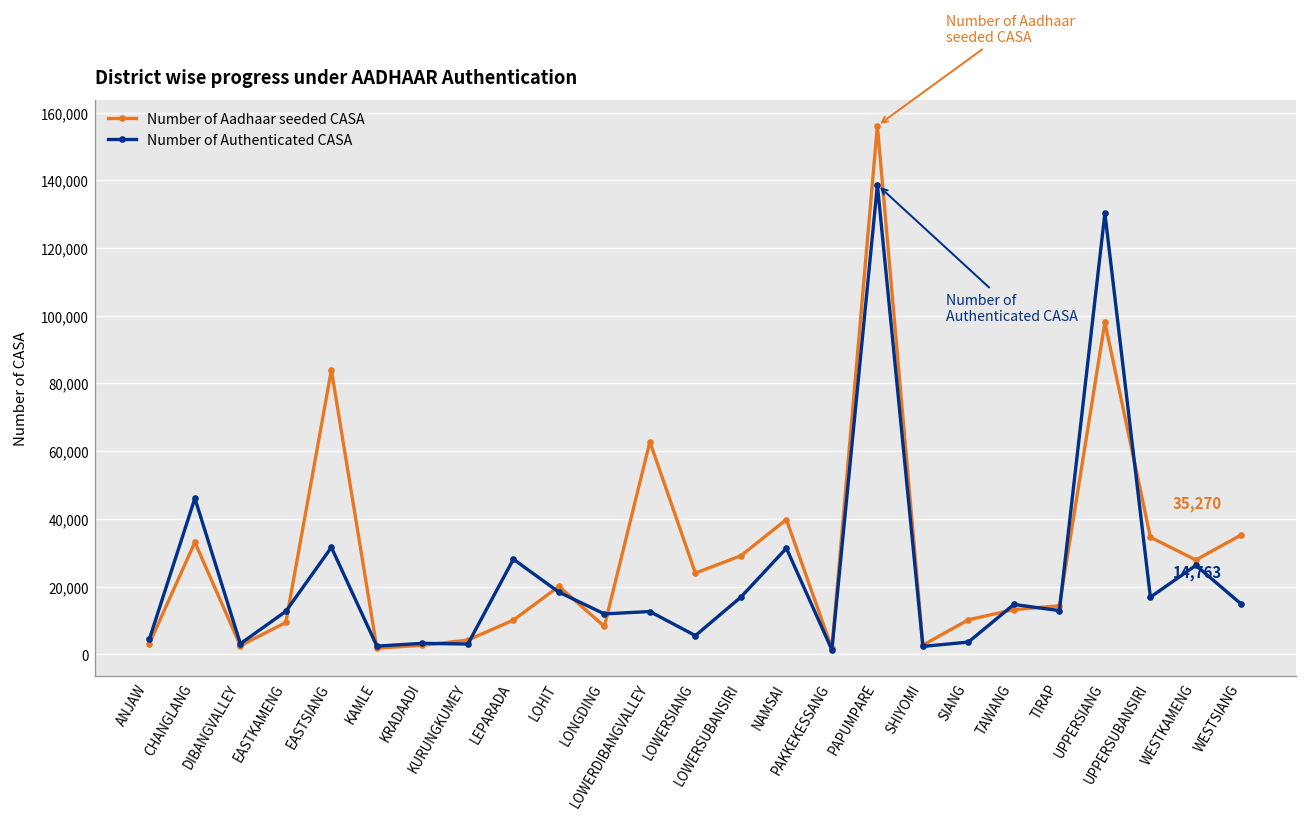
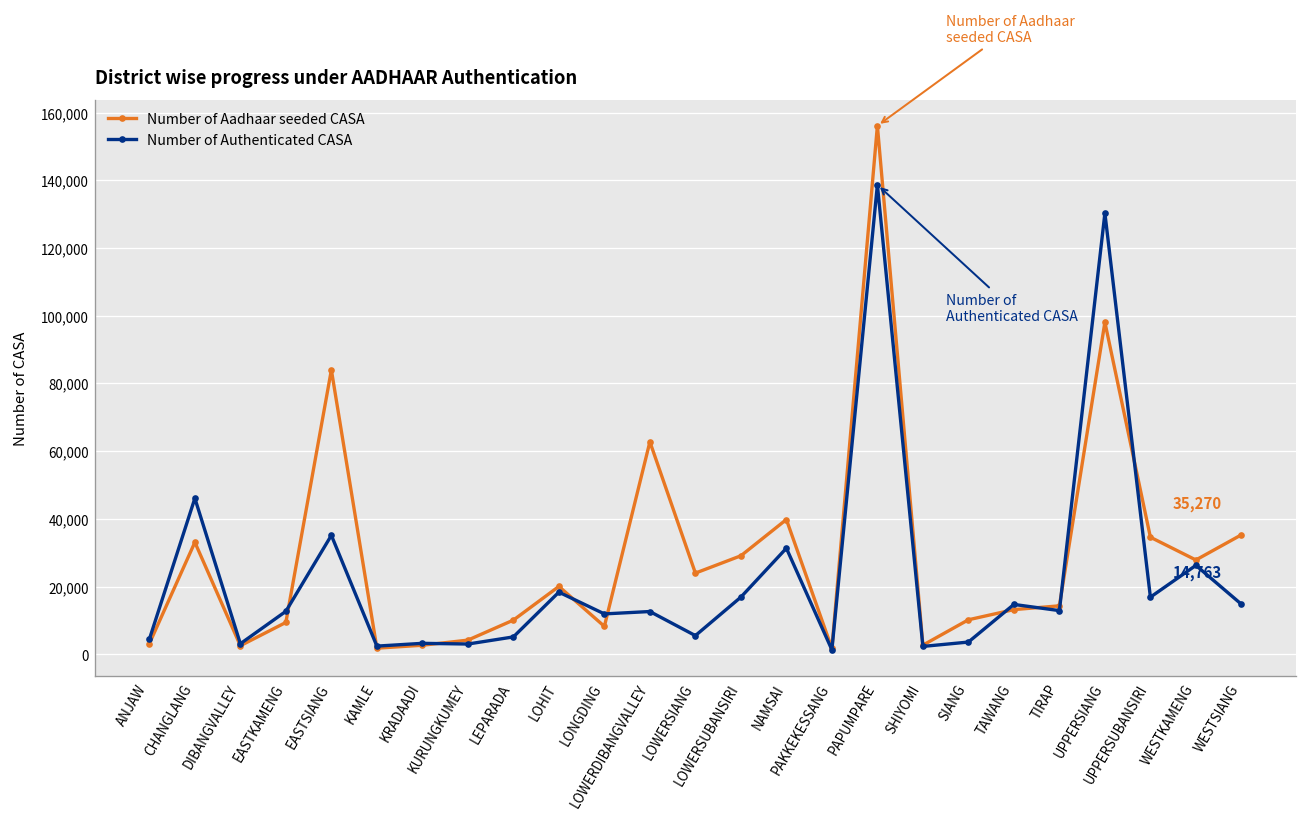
  {
    "Number of Aadhaar seeded CASA": {
      "ANJAW": "3,000",
      "CHANGLANG": "33,000",
      "EASTKAMENG": "9,000",
      "EASTSIANG": "84,000",
      "KURUNGKUMEY": "4,000",
      "LEPARADA": "10,000",
      "LOHIT": "20,000",
      "LONGDING": "8,000",
      "LOWERDIBANGVALLEY": "63,000",
      "LOWERSIANG": "24,000",
      "LOWERSUBANSIRI": "29,000",
      "NAMSAI": "40,000",
      "PAPUMPARE": "156,000",
      "SIANG": "10,000",
      "TAWANG": "13,000",
      "TIRAP": "14,000",
      "UPPERSIANG": "98,000",
      "UPPERSUBANSIRI": "35,000",
      "WESTKAMENG": "28,000",
      "WESTSIANG": "35,000"
    },
    "Number of Authenticated CASA": {
      "ANJAW": "4,000",
      "CHANGLANG": "46,000",
      "EASTKAMENG": "13,000",
-     "EASTSIANG": "32,000",
+     "EASTSIANG": "35,000",
      "KURUNGKUMEY": "3,000",
-     "LEPARADA": "28,000",
+     "LEPARADA": "5,000",
      "LOHIT": "18,000",
      "LONGDING": "12,000",
      "LOWERDIBANGVALLEY": "13,000",
      "LOWERSIANG": "5,000",
      "LOWERSUBANSIRI": "17,000",
      "NAMSAI": "31,000",
      "PAPUMPARE": "139,000",
      "SIANG": "4,000",
      "TAWANG": "15,000",
      "TIRAP": "13,000",
      "UPPERSIANG": "130,000",
      "UPPERSUBANSIRI": "17,000",
      "WESTSIANG": "15,000"
    }
  }
